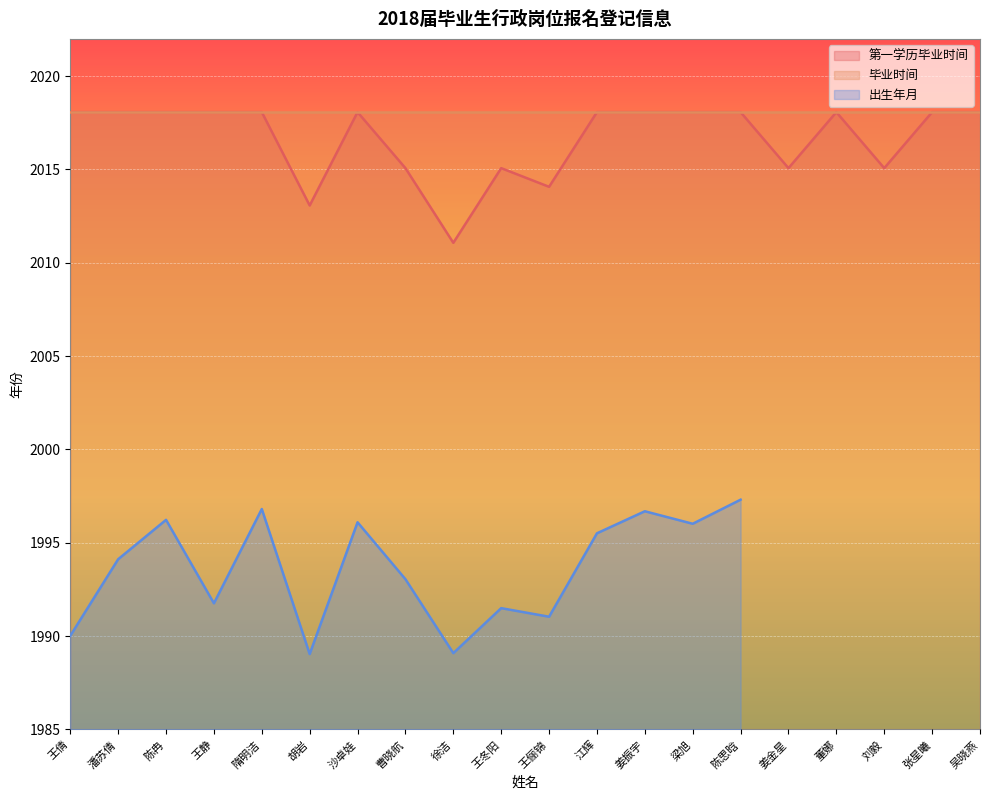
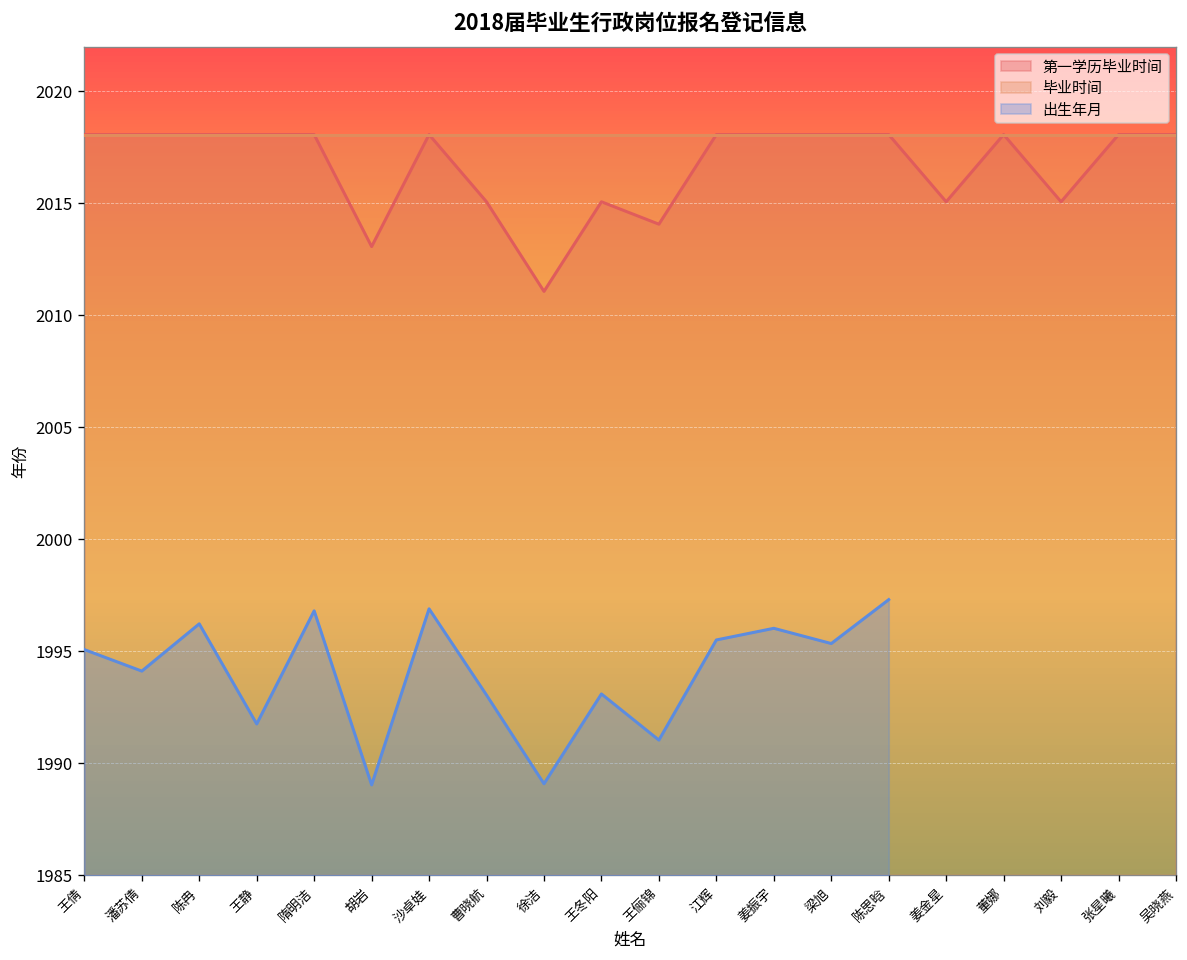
  {
    "出生年月": {
-     "王倩": 1990.0,
+     "王倩": 1995.1,
      "潘苏倩": 1994.1,
      "陈冉": 1996.2,
      "王静": 1991.8,
      "隋明洁": 1996.8,
      "胡岩": 1989.0,
-     "沙卓娃": 1996.1,
+     "沙卓娃": 1996.9,
      "曹晓航": 1993.1,
      "徐洁": 1989.1,
-     "王冬阳": 1991.5,
+     "王冬阳": 1993.1,
      "王俪锦": 1991.0,
      "江辉": 1995.5,
-     "姜振宇": 1996.7,
-     "梁旭": 1996.0,
+     "姜振宇": 1996.0,
+     "梁旭": 1995.4,
      "陈思晗": 1997.3
    }
  }
